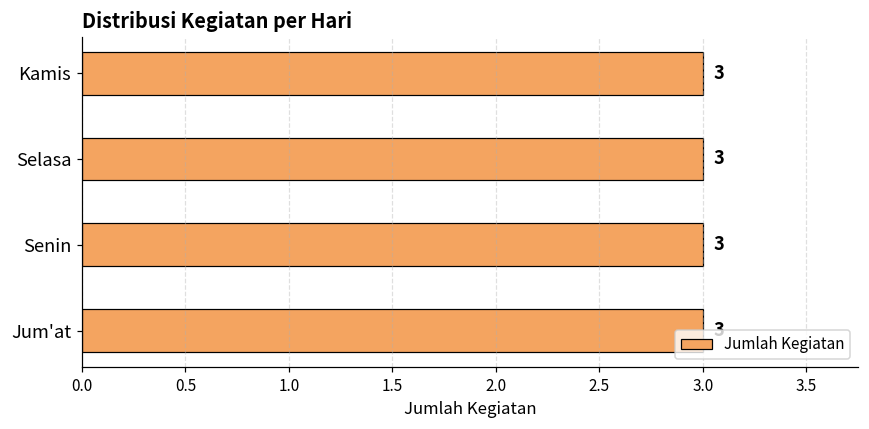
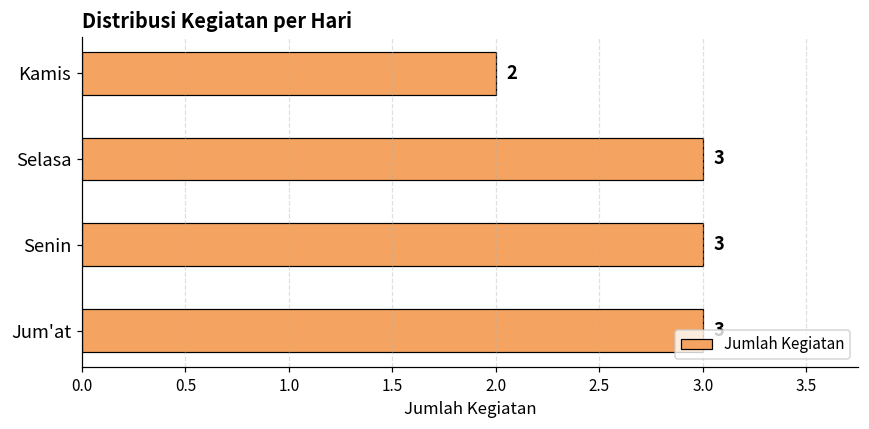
  {
-   "Kamis": 3,
+   "Kamis": 2,
    "Selasa": 3,
    "Senin": 3
  }
